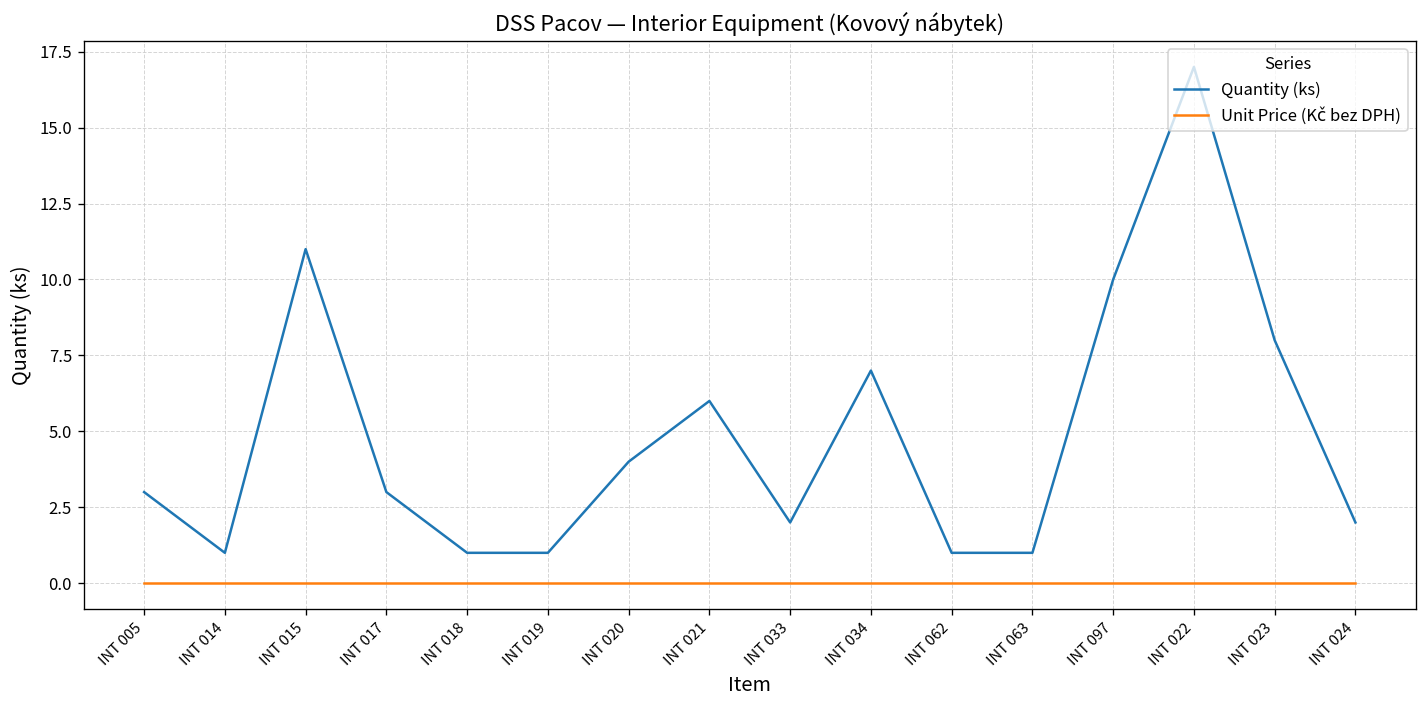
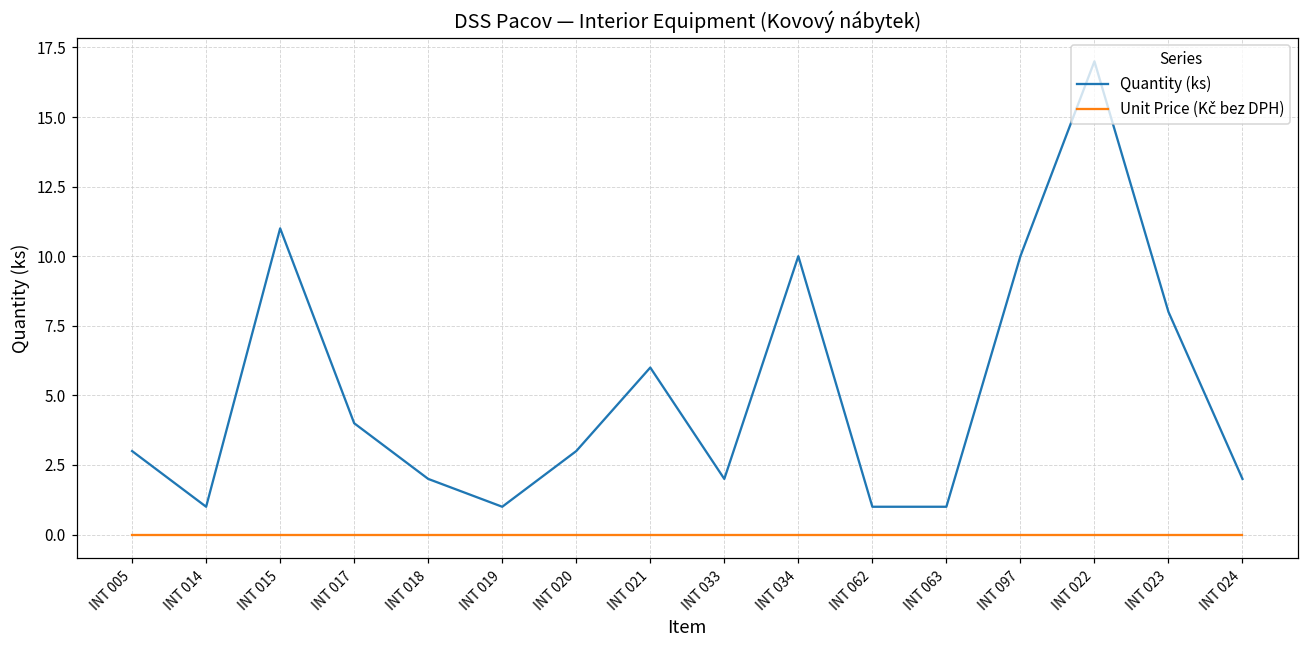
  {
    "Quantity (ks)": {
      "INT 005": 3,
      "INT 014": 1,
      "INT 015": 11,
-     "INT 017": 3,
-     "INT 018": 1,
+     "INT 017": 4,
+     "INT 018": 2,
      "INT 019": 1,
-     "INT 020": 4,
+     "INT 020": 3,
      "INT 021": 6,
      "INT 033": 2,
-     "INT 034": 7,
+     "INT 034": 10,
      "INT 062": 1,
      "INT 063": 1,
      "INT 097": 10,
      "INT 023": 8,
      "INT 024": 2
    },
    "Unit Price (Kč bez DPH)": {
      "INT 005": 0,
      "INT 014": 0,
      "INT 015": 0,
      "INT 017": 0,
      "INT 018": 0,
      "INT 019": 0,
      "INT 020": 0,
      "INT 021": 0,
      "INT 033": 0,
      "INT 034": 0,
      "INT 062": 0,
      "INT 063": 0,
      "INT 097": 0,
      "INT 022": 0,
      "INT 023": 0,
      "INT 024": 0
    }
  }
